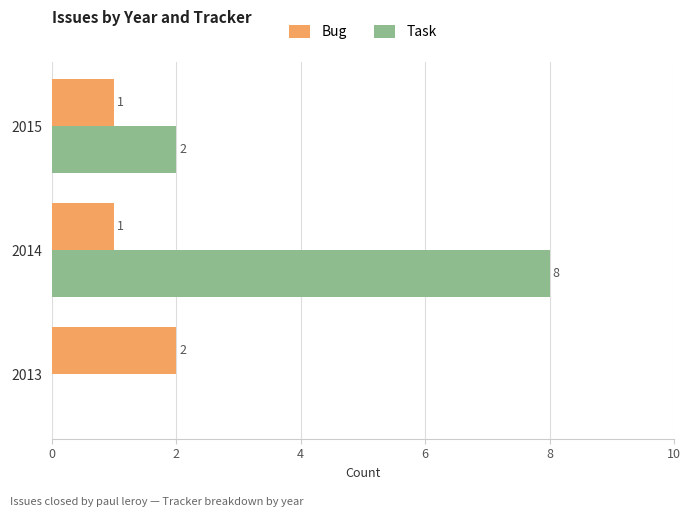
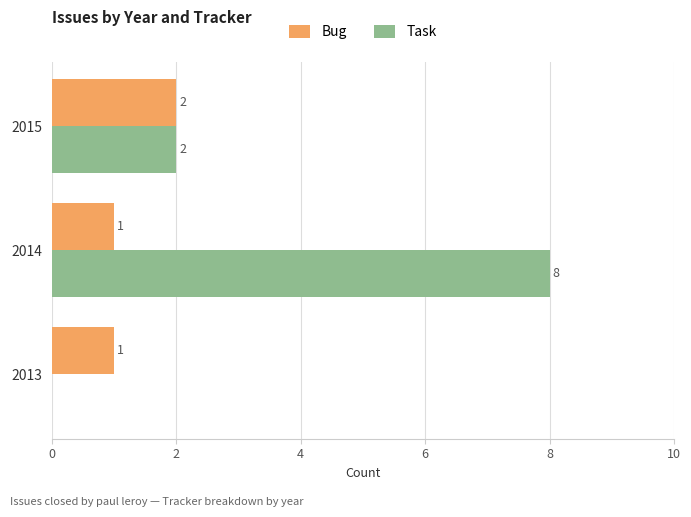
  {
    "Bug": {
-     "2015": 1,
+     "2015": 2,
      "2014": 1,
-     "2013": 2
+     "2013": 1
    },
    "Task": {
      "2015": 2,
      "2014": 8
    }
  }
